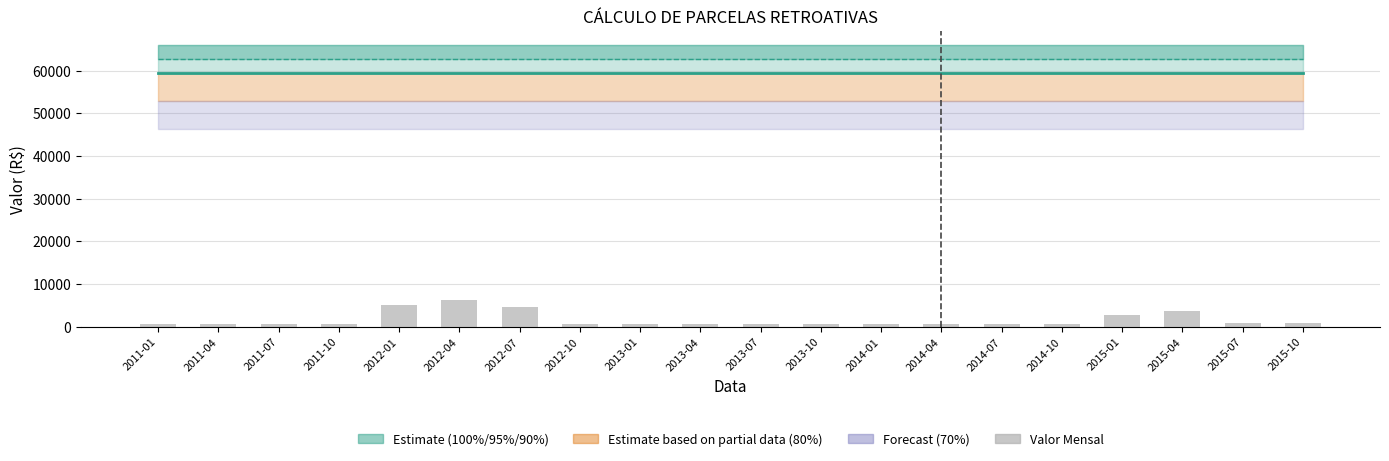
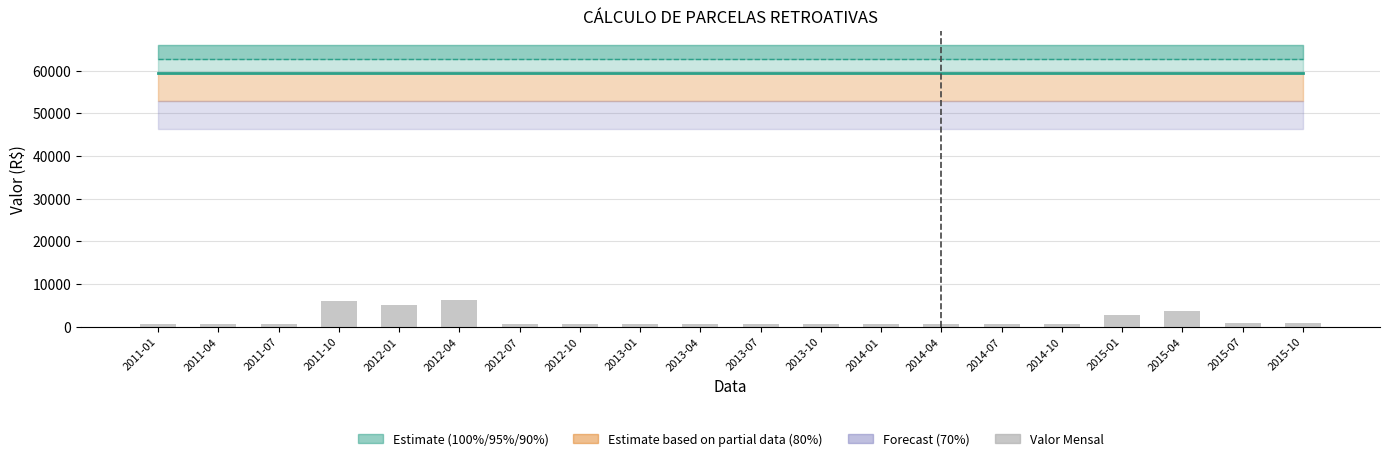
  {
    "Valor Mensal": {
-     "2011-10": 1000,
+     "2011-10": 6000,
      "2012-01": 5000,
      "2012-04": 6000,
-     "2012-07": 5000,
+     "2012-07": 1000,
      "2012-10": 1000,
      "2013-01": 1000,
      "2013-04": 1000,
      "2013-07": 1000,
      "2013-10": 1000,
      "2014-01": 1000,
      "2014-04": 1000,
      "2014-07": 1000,
      "2014-10": 1000,
      "2015-01": 3000,
      "2015-04": 4000,
      "2015-07": 1000,
      "2015-10": 1000
    }
  }
